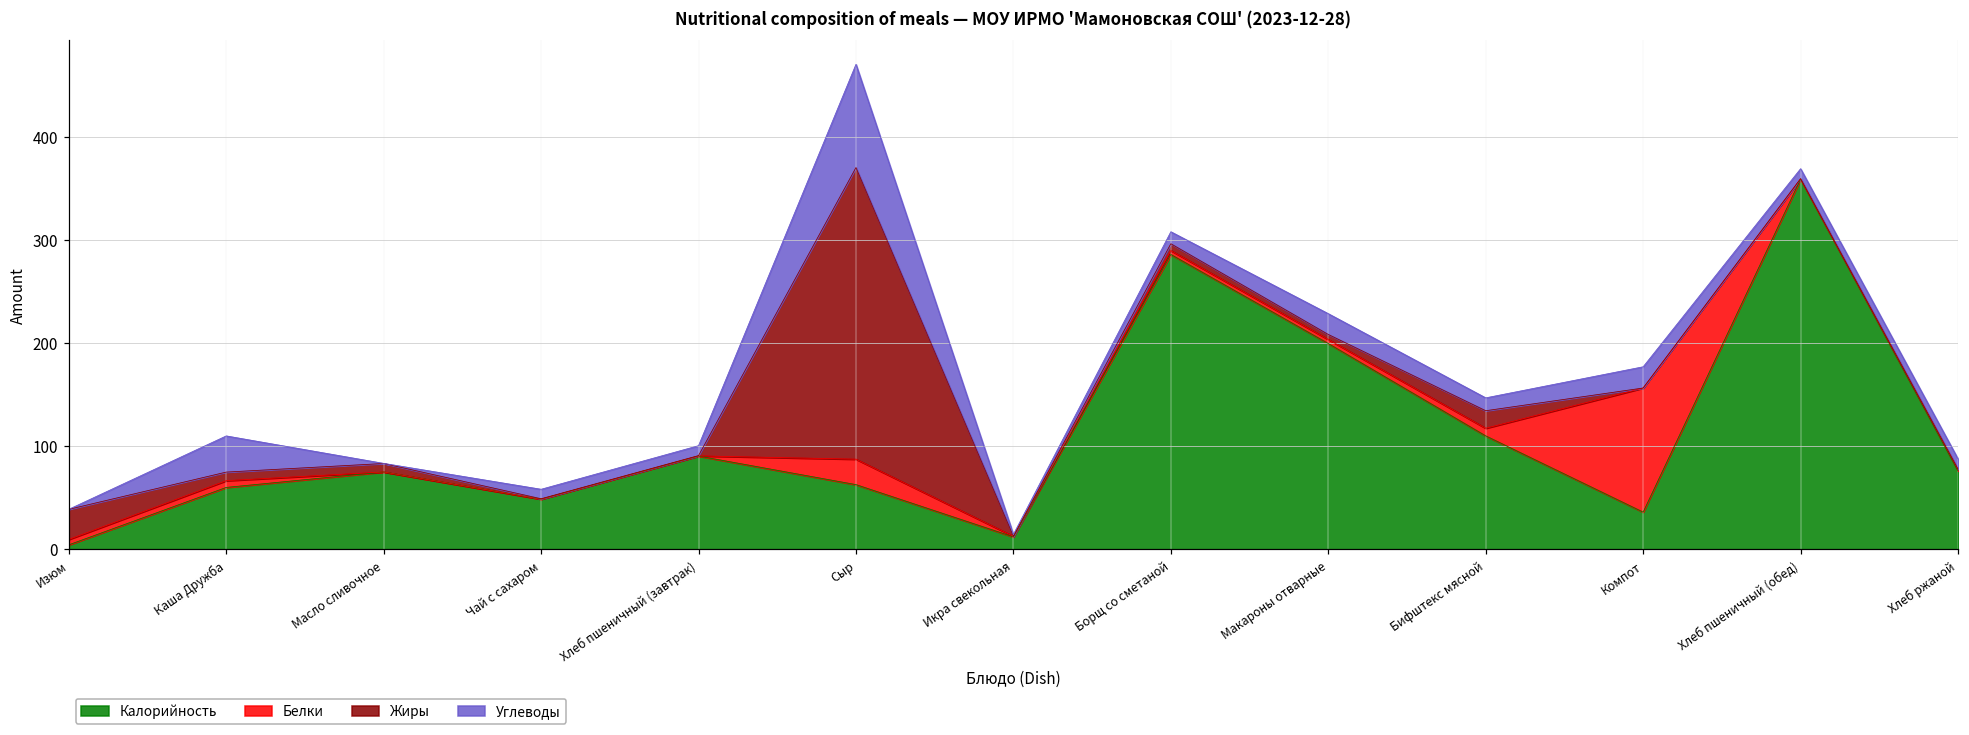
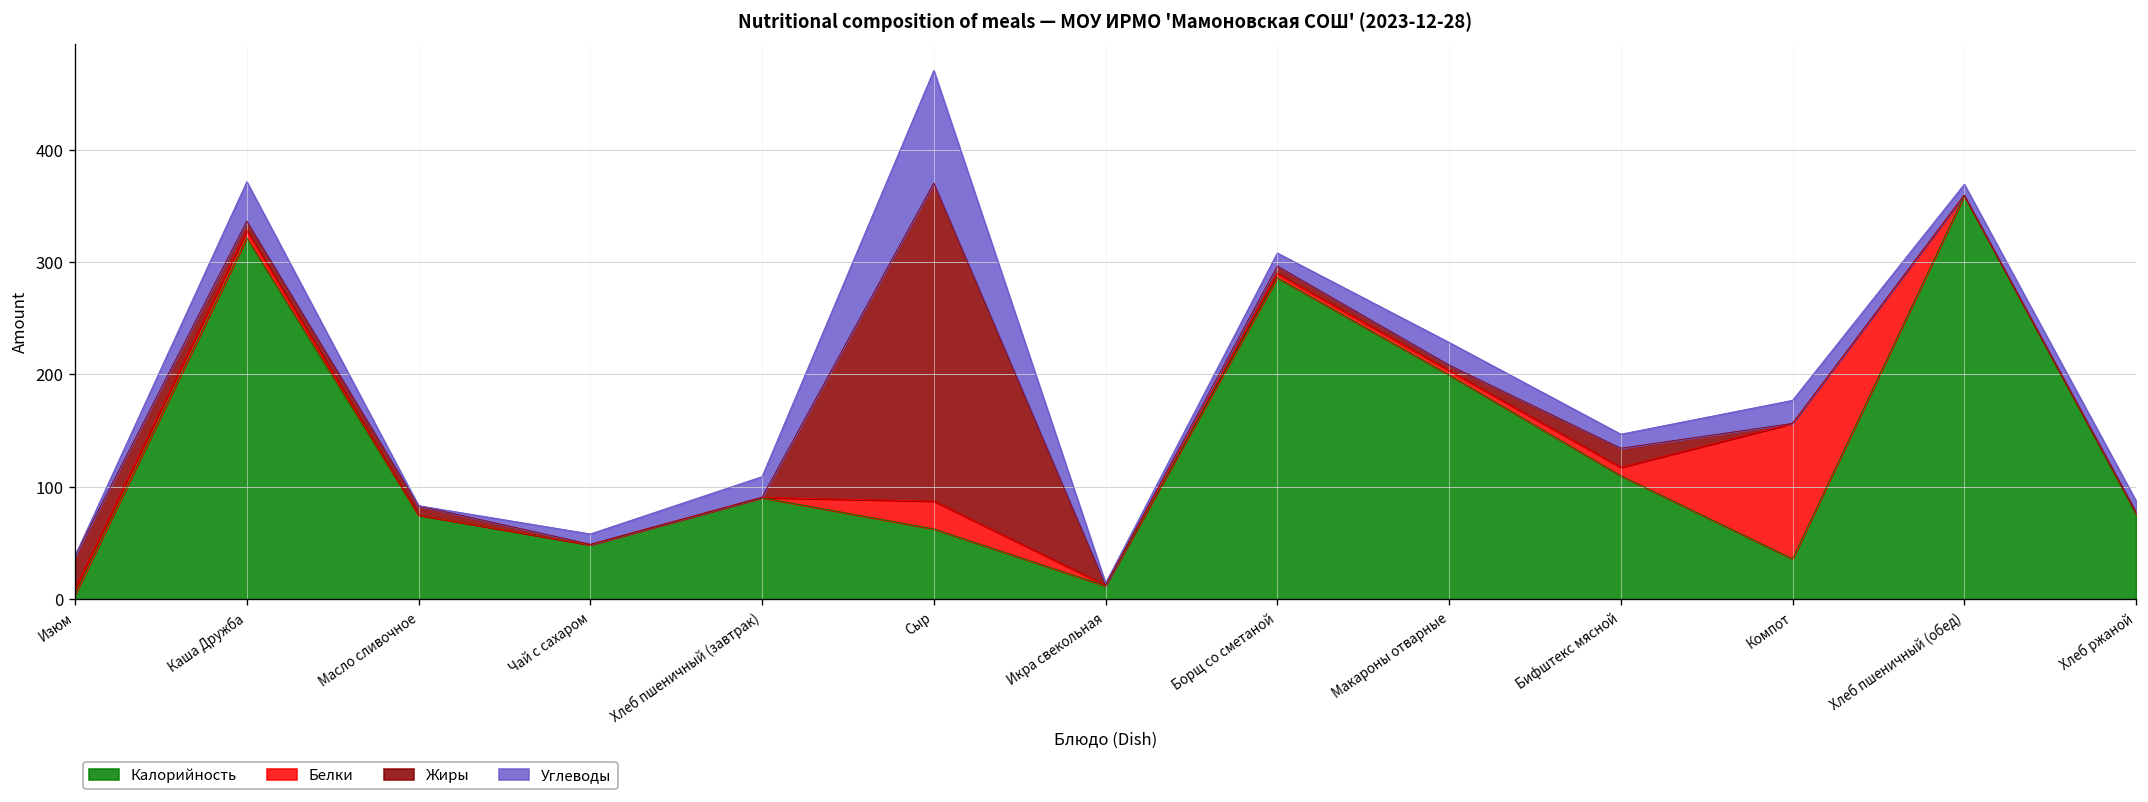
  {
    "Калорийность": {
      "Изюм": 0,
-     "Каша Дружба": 60,
+     "Каша Дружба": 320,
      "Сыр": 60,
      "Борщ со сметаной": 290,
      "Макароны отварные": 200,
      "Бифштекс мясной": 110,
      "Компот": 40
    },
    "Белки": {
      "Изюм": 10,
      "Каша Дружба": 10,
      "Сыр": 20,
      "Борщ со сметаной": 0,
      "Макароны отварные": 0,
      "Бифштекс мясной": 10
    },
    "Жиры": {
      "Каша Дружба": 10,
      "Сыр": 280,
      "Борщ со сметаной": 10,
      "Макароны отварные": 0,
      "Бифштекс мясной": 20
    },
    "Углеводы": {
      "Каша Дружба": 40,
      "Чай с сахаром": 10,
-     "Хлеб пшеничный (завтрак)": 10,
+     "Хлеб пшеничный (завтрак)": 20,
      "Сыр": 100,
      "Борщ со сметаной": 10,
      "Макароны отварные": 20,
      "Бифштекс мясной": 10,
      "Компот": 20,
      "Хлеб пшеничный (обед)": 10,
      "Хлеб ржаной": 10
    }
  }
